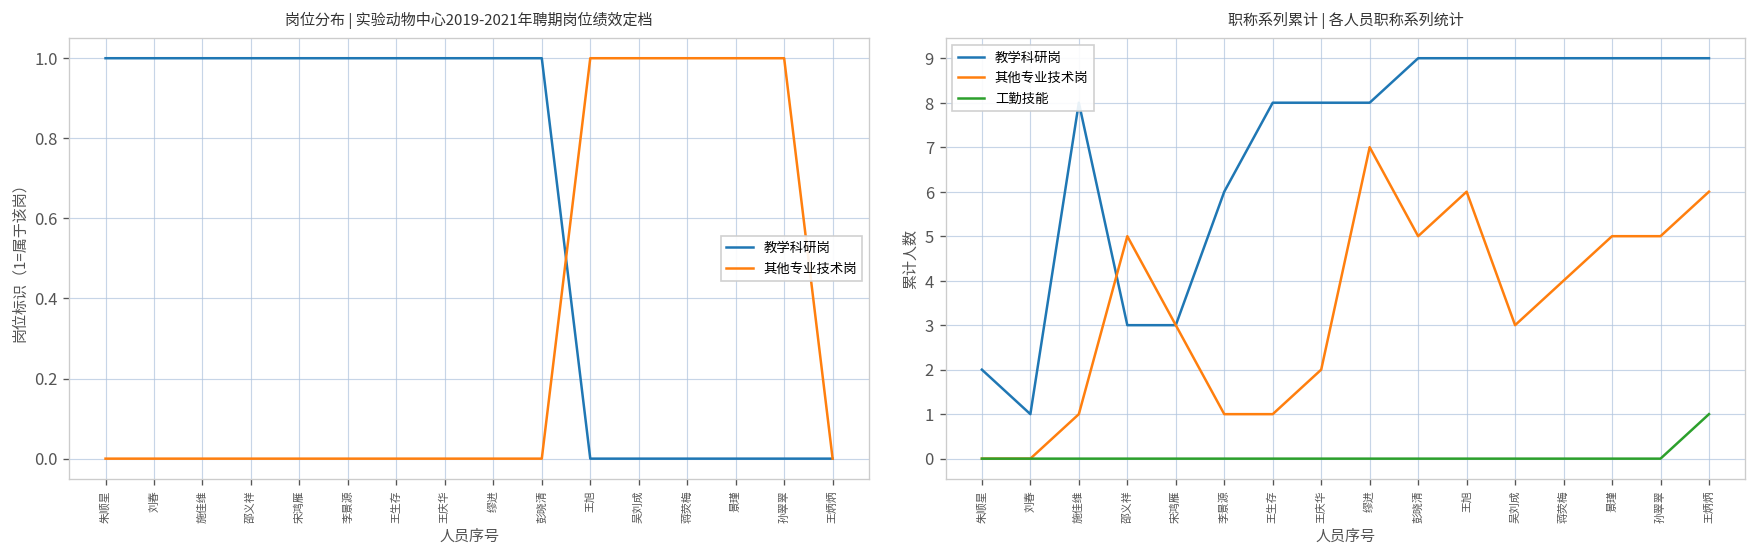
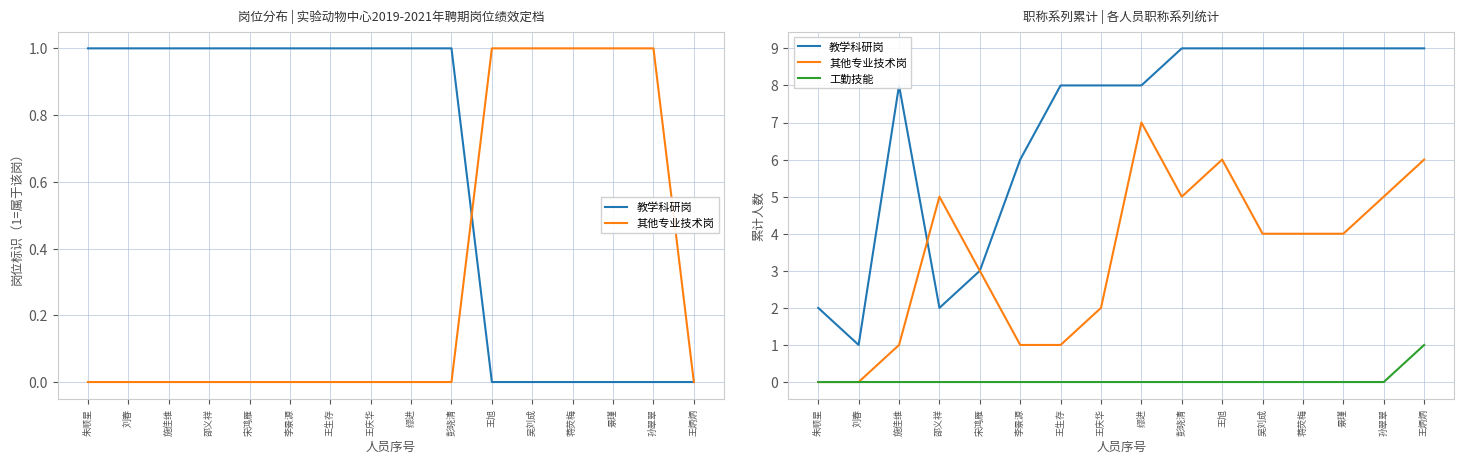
  {
    "岗位分布 | 实验动物中心2019-2021年聘期岗位绩效定档": {
      "教学科研岗": {
        "朱顺星": 1.00,
        "刘春": 1.00,
        "施佳维": 1.00,
        "邵义祥": 1.00,
        "宋鸿雁": 1.00,
        "李景源": 1.00,
        "王生存": 1.00,
        "王庆华": 1.00,
        "缪进": 1.00,
        "彭晓清": 1.00,
        "王旭": 0.00,
        "吴刘成": 0.00,
        "蒋荧梅": 0.00,
        "景瑾": 0.00,
        "孙翠翠": 0.00
      },
      "其他专业技术岗": {
        "朱顺星": 0.00,
        "刘春": 0.00,
        "施佳维": 0.00,
        "邵义祥": 0.00,
        "宋鸿雁": 0.00,
        "李景源": 0.00,
        "王生存": 0.00,
        "王庆华": 0.00,
        "缪进": 0.00,
        "彭晓清": 0.00,
        "王旭": 1.00,
        "吴刘成": 1.00,
        "蒋荧梅": 1.00,
        "景瑾": 1.00,
        "孙翠翠": 1.00
      }
    },
    "职称系列累计 | 各人员职称系列统计": {
      "教学科研岗": {
        "朱顺星": 2,
        "刘春": 1,
-       "邵义祥": 3,
+       "邵义祥": 2,
        "李景源": 6,
        "王生存": 8,
        "王庆华": 8,
        "缪进": 8,
        "彭晓清": 9,
        "王旭": 9,
        "吴刘成": 9,
        "蒋荧梅": 9,
        "景瑾": 9,
        "孙翠翠": 9,
        "王炳炳": 9
      },
      "其他专业技术岗": {
        "施佳维": 1,
        "邵义祥": 5,
        "李景源": 1,
        "王生存": 1,
        "王庆华": 2,
        "缪进": 7,
        "彭晓清": 5,
        "王旭": 6,
-       "吴刘成": 3,
+       "吴刘成": 4,
        "蒋荧梅": 4,
-       "景瑾": 5,
+       "景瑾": 4,
        "孙翠翠": 5,
        "王炳炳": 6
      },
      "工勤技能": {
        "施佳维": 0,
        "邵义祥": 0,
        "宋鸿雁": 0,
        "李景源": 0,
        "王生存": 0,
        "王庆华": 0,
        "缪进": 0,
        "彭晓清": 0,
        "王旭": 0,
        "吴刘成": 0,
        "蒋荧梅": 0,
        "景瑾": 0,
        "孙翠翠": 0,
        "王炳炳": 1
      }
    }
  }
